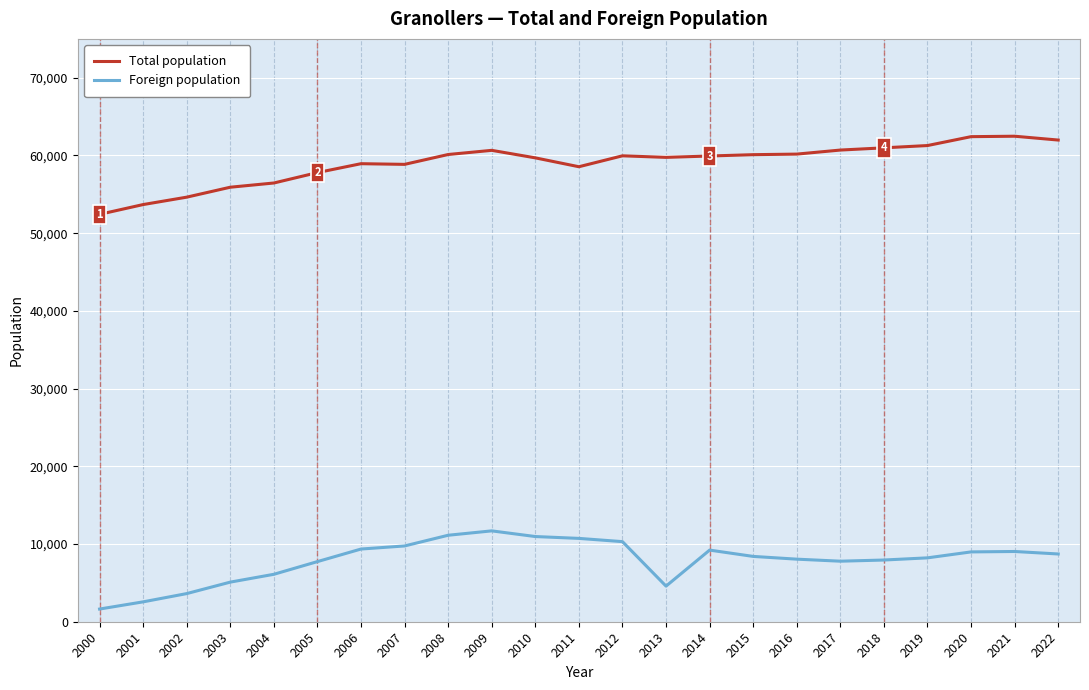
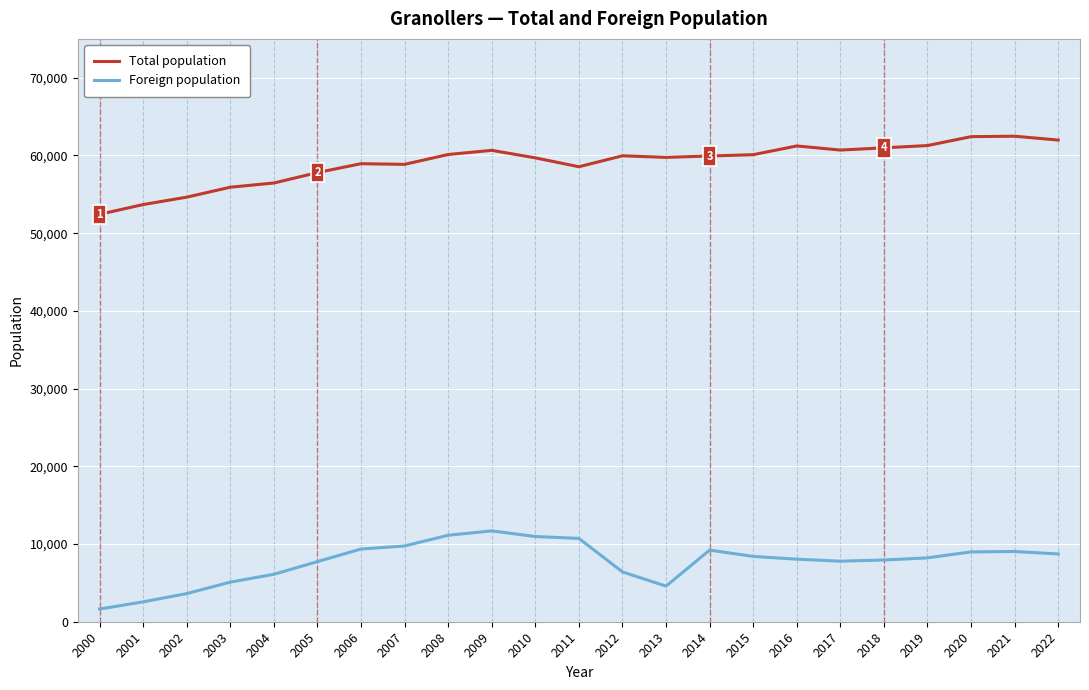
  {
    "Total population": {
      "2001": "54,000",
      "2002": "55,000",
      "2003": "56,000",
      "2004": "56,000",
      "2006": "59,000",
      "2007": "59,000",
      "2008": "60,000",
      "2009": "61,000",
      "2010": "60,000",
      "2011": "59,000",
      "2012": "60,000",
      "2013": "60,000",
      "2015": "60,000",
-     "2016": "60,000",
+     "2016": "61,000",
      "2017": "61,000",
      "2019": "61,000",
      "2020": "62,000",
      "2021": "62,000",
      "2022": "62,000"
    },
    "Foreign population": {
      "2000": "2,000",
      "2001": "3,000",
      "2002": "4,000",
      "2003": "5,000",
      "2004": "6,000",
      "2005": "8,000",
      "2006": "9,000",
      "2007": "10,000",
      "2008": "11,000",
      "2009": "12,000",
      "2010": "11,000",
      "2011": "11,000",
-     "2012": "10,000",
+     "2012": "6,000",
      "2013": "5,000",
      "2014": "9,000",
      "2015": "8,000",
      "2016": "8,000",
      "2017": "8,000",
      "2018": "8,000",
      "2019": "8,000",
      "2020": "9,000",
      "2021": "9,000",
      "2022": "9,000"
    }
  }
